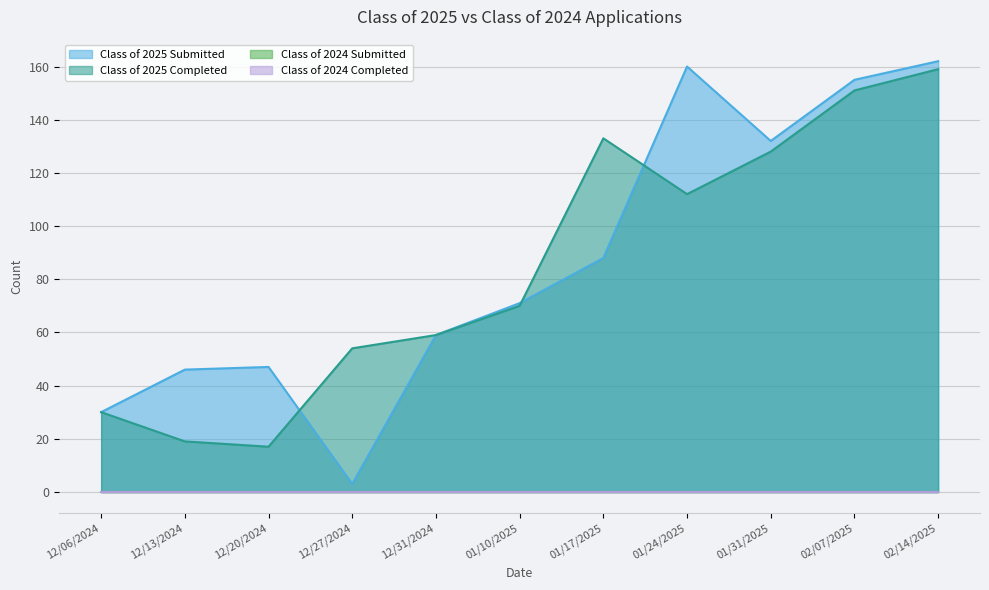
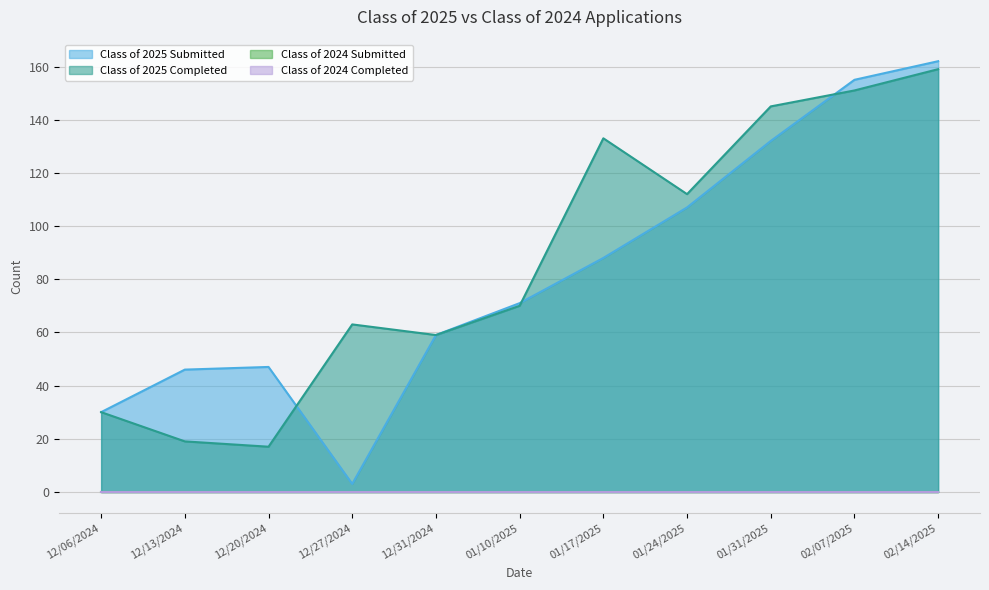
  {
    "Class of 2025 Submitted": {
      "12/13/2024": 46,
      "12/20/2024": 47,
      "12/27/2024": 3,
      "01/10/2025": 71,
      "01/17/2025": 88,
-     "01/24/2025": 160,
+     "01/24/2025": 107,
      "01/31/2025": 132,
      "02/07/2025": 155,
      "02/14/2025": 162
    },
    "Class of 2025 Completed": {
      "12/13/2024": 19,
      "12/20/2024": 17,
-     "12/27/2024": 54,
+     "12/27/2024": 63,
      "01/10/2025": 70,
      "01/17/2025": 133,
      "01/24/2025": 112,
-     "01/31/2025": 128,
+     "01/31/2025": 145,
      "02/07/2025": 151,
      "02/14/2025": 159
    },
    "Class of 2024 Completed": {
      "12/06/2024": 0,
      "12/13/2024": 0,
      "12/20/2024": 0,
      "12/27/2024": 0,
      "12/31/2024": 0,
      "01/10/2025": 0,
      "01/17/2025": 0,
      "01/24/2025": 0,
      "01/31/2025": 0,
      "02/07/2025": 0,
      "02/14/2025": 0
    }
  }
